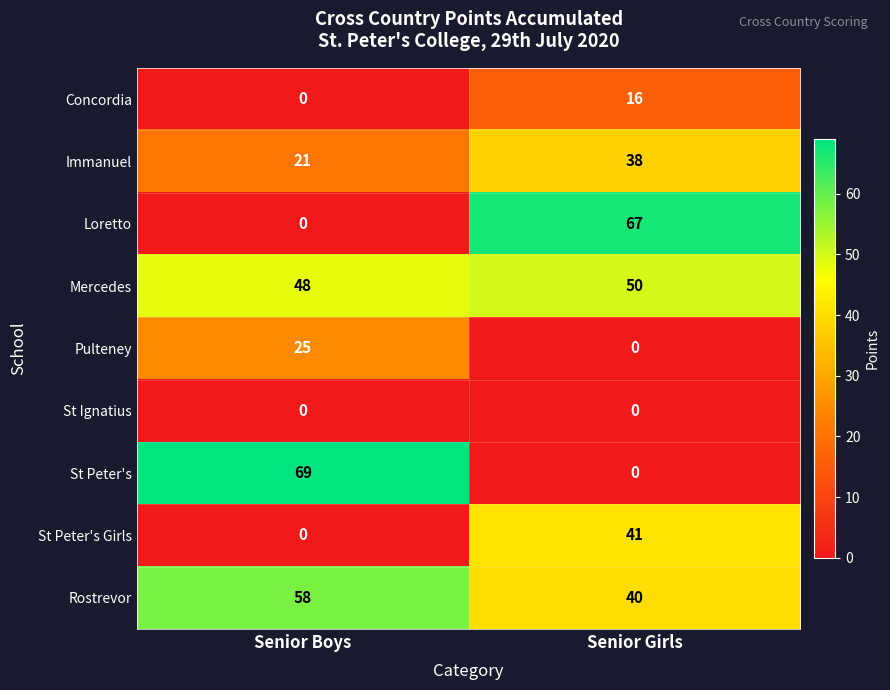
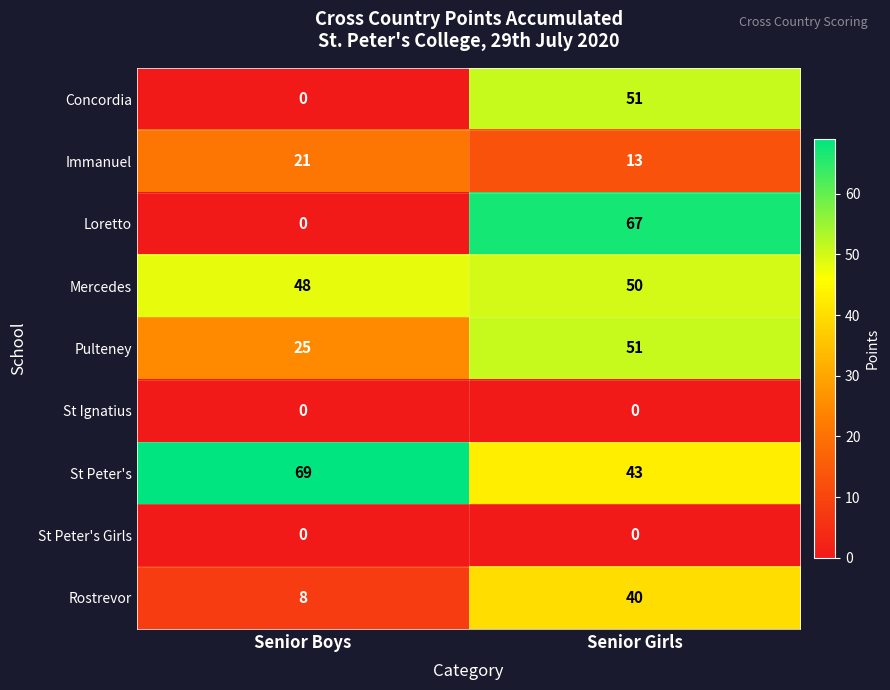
  {
    "Concordia": {
      "Senior Boys": 0,
-     "Senior Girls": 16
+     "Senior Girls": 51
    },
    "Immanuel": {
      "Senior Boys": 21,
-     "Senior Girls": 38
+     "Senior Girls": 13
    },
    "Loretto": {
      "Senior Boys": 0,
      "Senior Girls": 67
    },
    "Mercedes": {
      "Senior Boys": 48,
      "Senior Girls": 50
    },
    "Pulteney": {
      "Senior Boys": 25,
-     "Senior Girls": 0
+     "Senior Girls": 51
    },
    "St Ignatius": {
      "Senior Boys": 0,
      "Senior Girls": 0
    },
    "St Peter's": {
      "Senior Boys": 69,
-     "Senior Girls": 0
+     "Senior Girls": 43
    },
    "St Peter's Girls": {
      "Senior Boys": 0,
-     "Senior Girls": 41
+     "Senior Girls": 0
    },
    "Rostrevor": {
-     "Senior Boys": 58,
+     "Senior Boys": 8,
      "Senior Girls": 40
    }
  }
